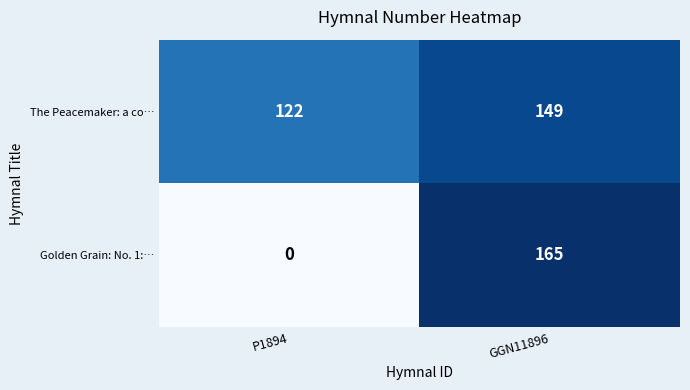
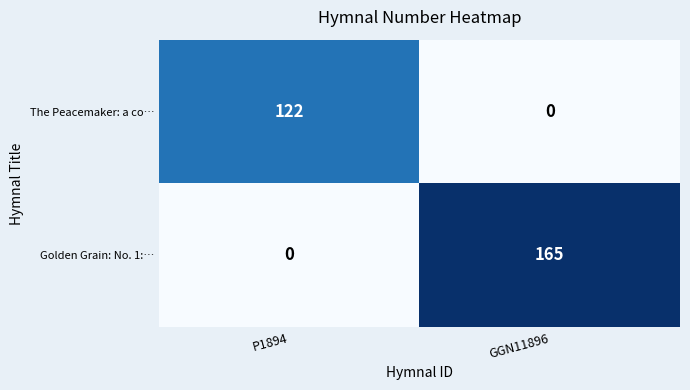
  {
    "The Peacemaker: a co…": {
      "P1894": 122,
-     "GGN11896": 149
+     "GGN11896": 0
    },
    "Golden Grain: No. 1:…": {
      "P1894": 0,
      "GGN11896": 165
    }
  }
